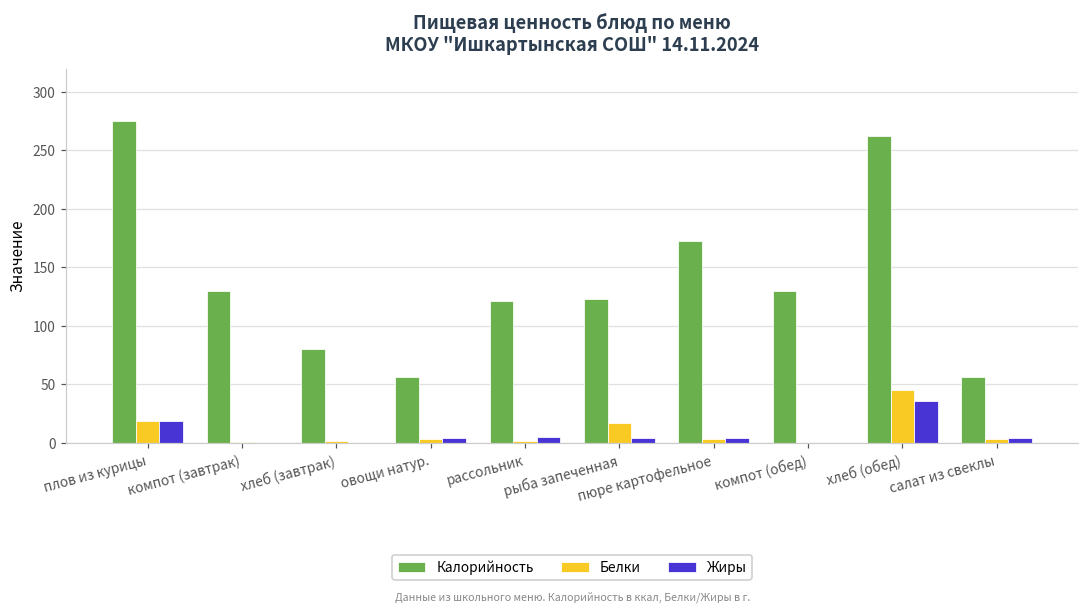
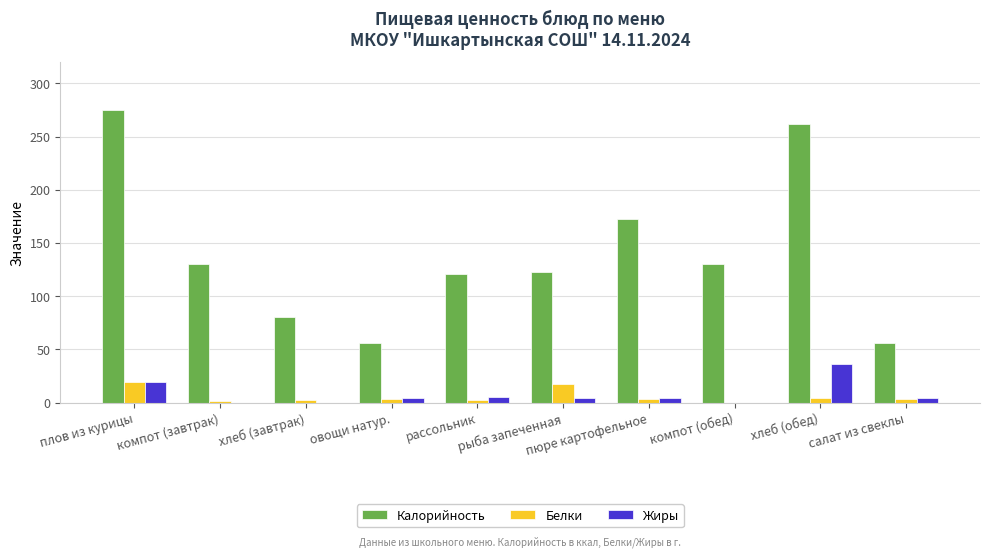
  {
    "Калорийность": {
      "плов из курицы": 275,
      "компот (завтрак)": 130,
      "хлеб (завтрак)": 80,
      "овощи натур.": 56,
      "рассольник": 121,
      "рыба запеченная": 123,
      "пюре картофельное": 173,
      "компот (обед)": 130,
      "хлеб (обед)": 262,
      "салат из свеклы": 56
    },
    "Белки": {
      "плов из курицы": 19,
      "овощи натур.": 3,
      "рыба запеченная": 17,
      "пюре картофельное": 3,
      "компот (обед)": 0,
-     "хлеб (обед)": 45,
+     "хлеб (обед)": 4,
      "салат из свеклы": 3
    },
    "Жиры": {
      "плов из курицы": 19,
      "компот (завтрак)": 0,
      "хлеб (завтрак)": 0,
      "овощи натур.": 4,
      "рассольник": 5,
      "рыба запеченная": 4,
      "пюре картофельное": 4,
      "компот (обед)": 0,
      "хлеб (обед)": 36,
      "салат из свеклы": 4
    }
  }
